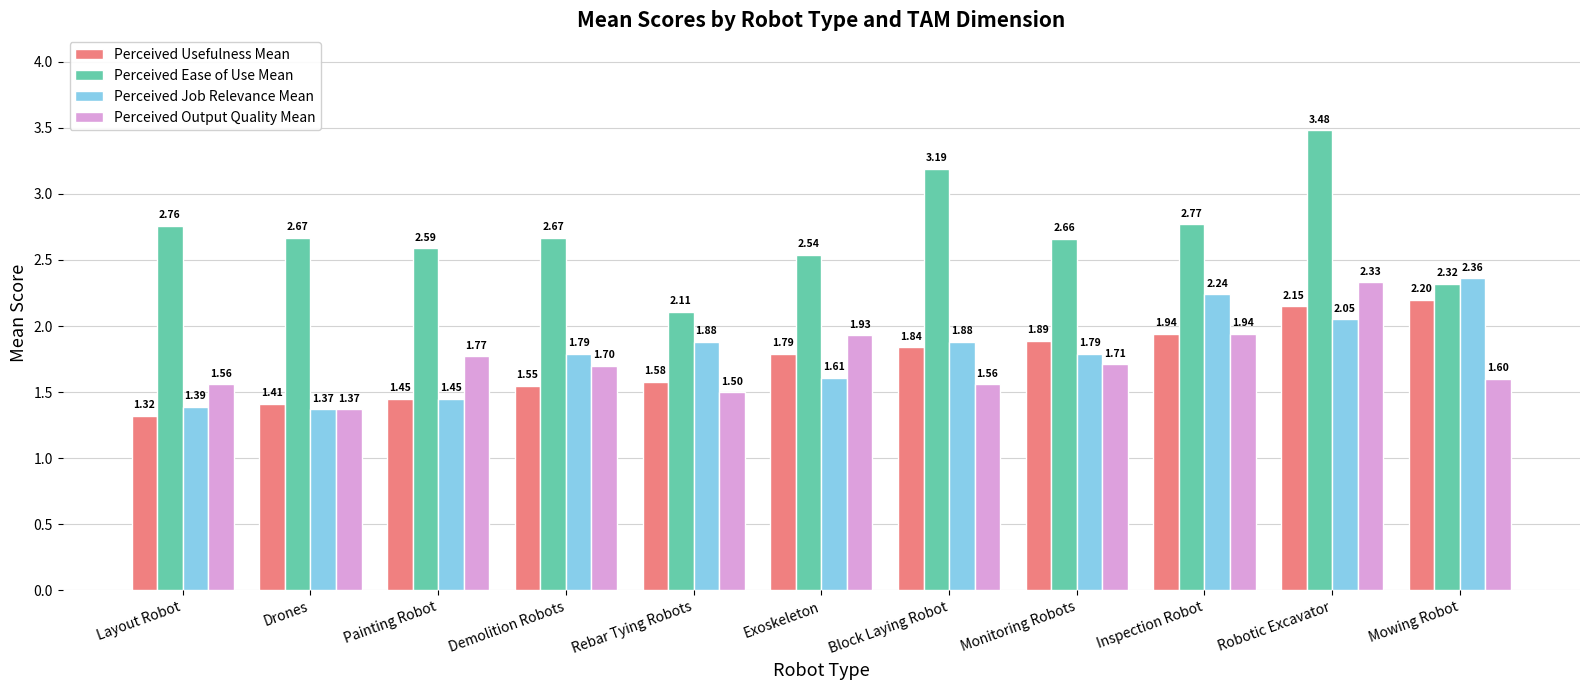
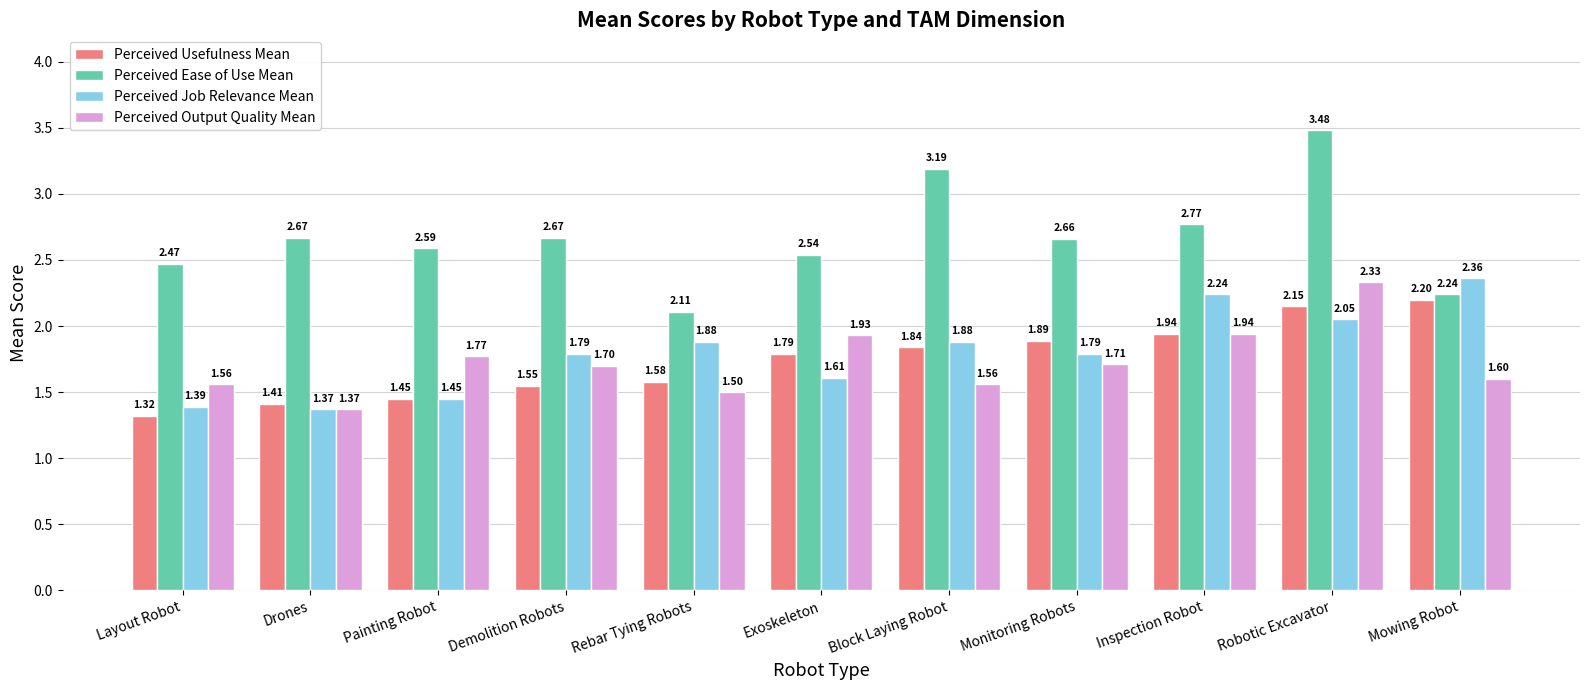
  {
    "Perceived Usefulness Mean": {
      "Layout Robot": 1.32,
      "Drones": 1.41,
      "Painting Robot": 1.45,
      "Demolition Robots": 1.55,
      "Rebar Tying Robots": 1.58,
      "Exoskeleton": 1.79,
      "Block Laying Robot": 1.84,
      "Monitoring Robots": 1.89,
      "Inspection Robot": 1.94,
      "Robotic Excavator": 2.15,
      "Mowing Robot": 2.20
    },
    "Perceived Ease of Use Mean": {
-     "Layout Robot": 2.76,
+     "Layout Robot": 2.47,
      "Drones": 2.67,
      "Painting Robot": 2.59,
      "Demolition Robots": 2.67,
      "Rebar Tying Robots": 2.11,
      "Exoskeleton": 2.54,
      "Block Laying Robot": 3.19,
      "Monitoring Robots": 2.66,
      "Inspection Robot": 2.77,
      "Robotic Excavator": 3.48,
-     "Mowing Robot": 2.32
+     "Mowing Robot": 2.24
    },
    "Perceived Job Relevance Mean": {
      "Layout Robot": 1.39,
      "Drones": 1.37,
      "Painting Robot": 1.45,
      "Demolition Robots": 1.79,
      "Rebar Tying Robots": 1.88,
      "Exoskeleton": 1.61,
      "Block Laying Robot": 1.88,
      "Monitoring Robots": 1.79,
      "Inspection Robot": 2.24,
      "Robotic Excavator": 2.05,
      "Mowing Robot": 2.36
    },
    "Perceived Output Quality Mean": {
      "Layout Robot": 1.56,
      "Drones": 1.37,
      "Painting Robot": 1.77,
      "Demolition Robots": 1.70,
      "Rebar Tying Robots": 1.50,
      "Exoskeleton": 1.93,
      "Block Laying Robot": 1.56,
      "Monitoring Robots": 1.71,
      "Inspection Robot": 1.94,
      "Robotic Excavator": 2.33,
      "Mowing Robot": 1.60
    }
  }
